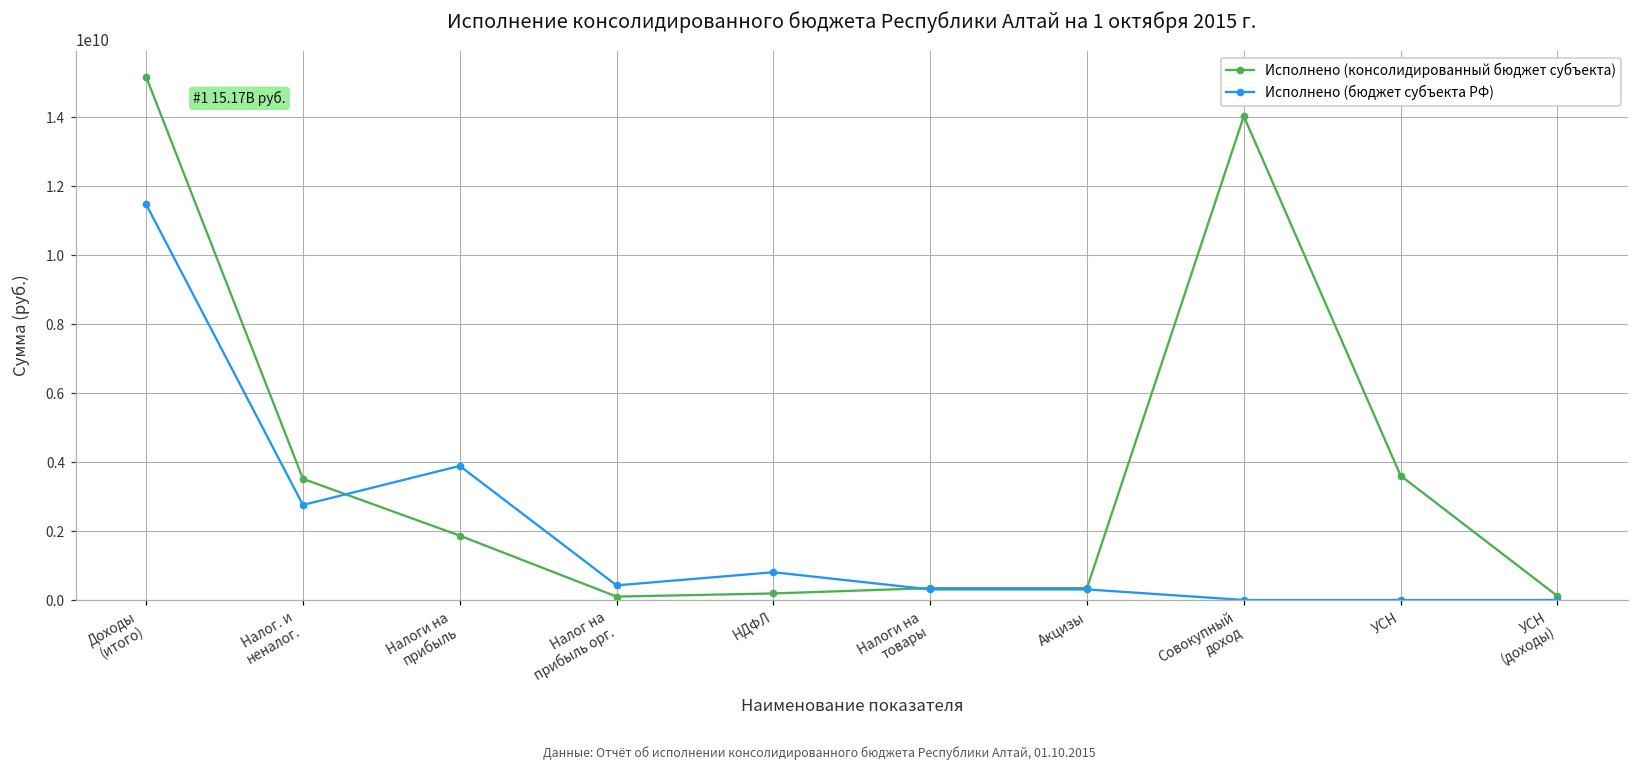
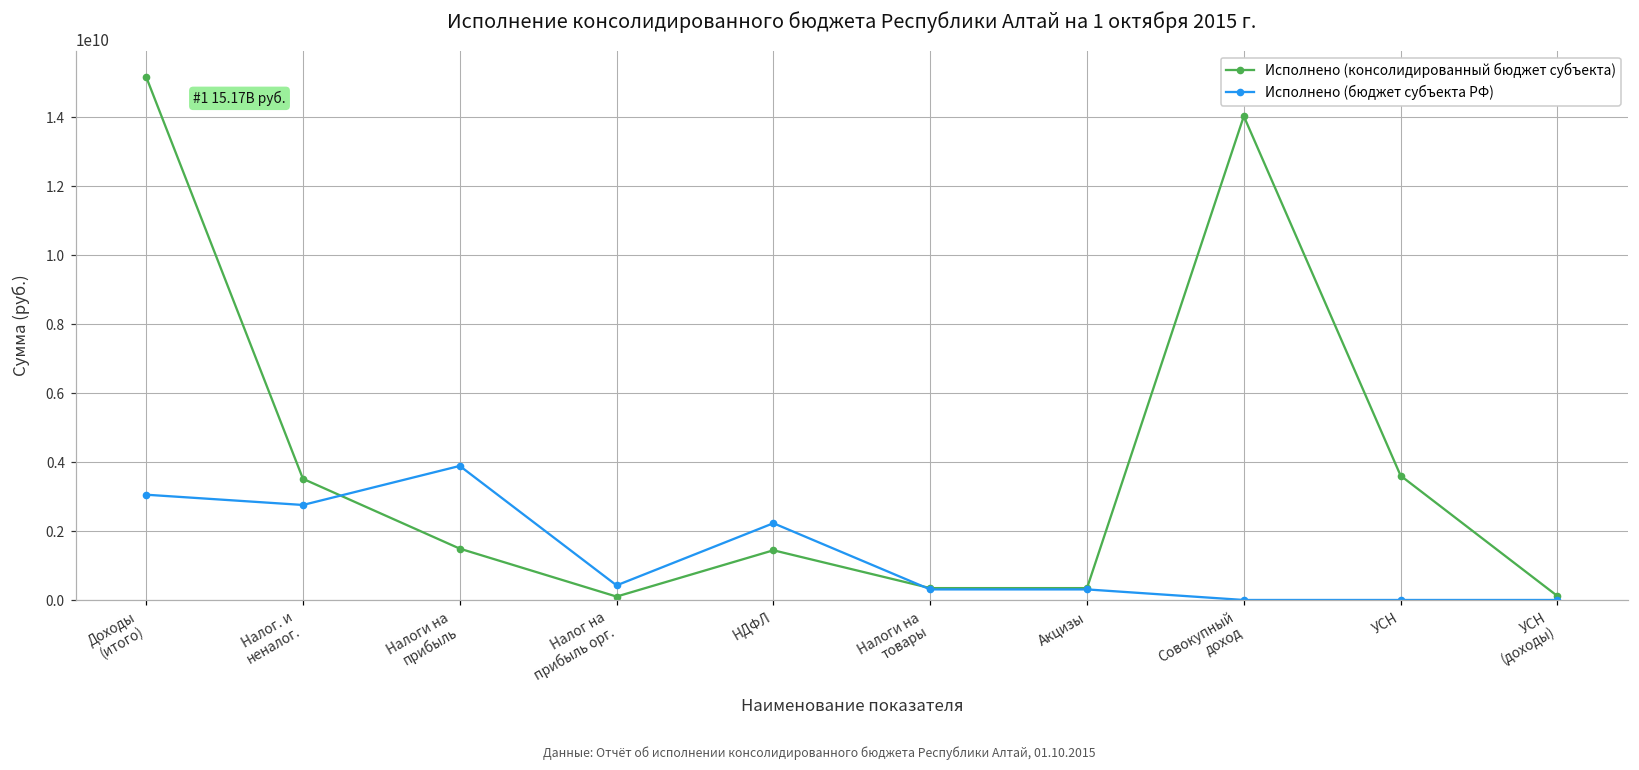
  {
    "Исполнено (консолидированный бюджет субъекта)": {
      "Доходы (итого)": 15200000000,
      "Налог. и неналог.": 3500000000,
-     "Налоги на прибыль": 1900000000,
+     "Налоги на прибыль": 1500000000,
      "Налог на прибыль орг.": 100000000,
-     "НДФЛ": 200000000,
+     "НДФЛ": 1400000000,
      "Совокупный доход": 14000000000,
      "УСН": 3600000000,
      "УСН (доходы)": 100000000
    },
    "Исполнено (бюджет субъекта РФ)": {
-     "Доходы (итого)": 11500000000,
+     "Доходы (итого)": 3100000000,
      "Налог. и неналог.": 2800000000,
      "Налоги на прибыль": 3900000000,
      "Налог на прибыль орг.": 400000000,
-     "НДФЛ": 800000000,
+     "НДФЛ": 2200000000,
      "Совокупный доход": 0,
      "УСН": 0,
      "УСН (доходы)": 0
    }
  }
